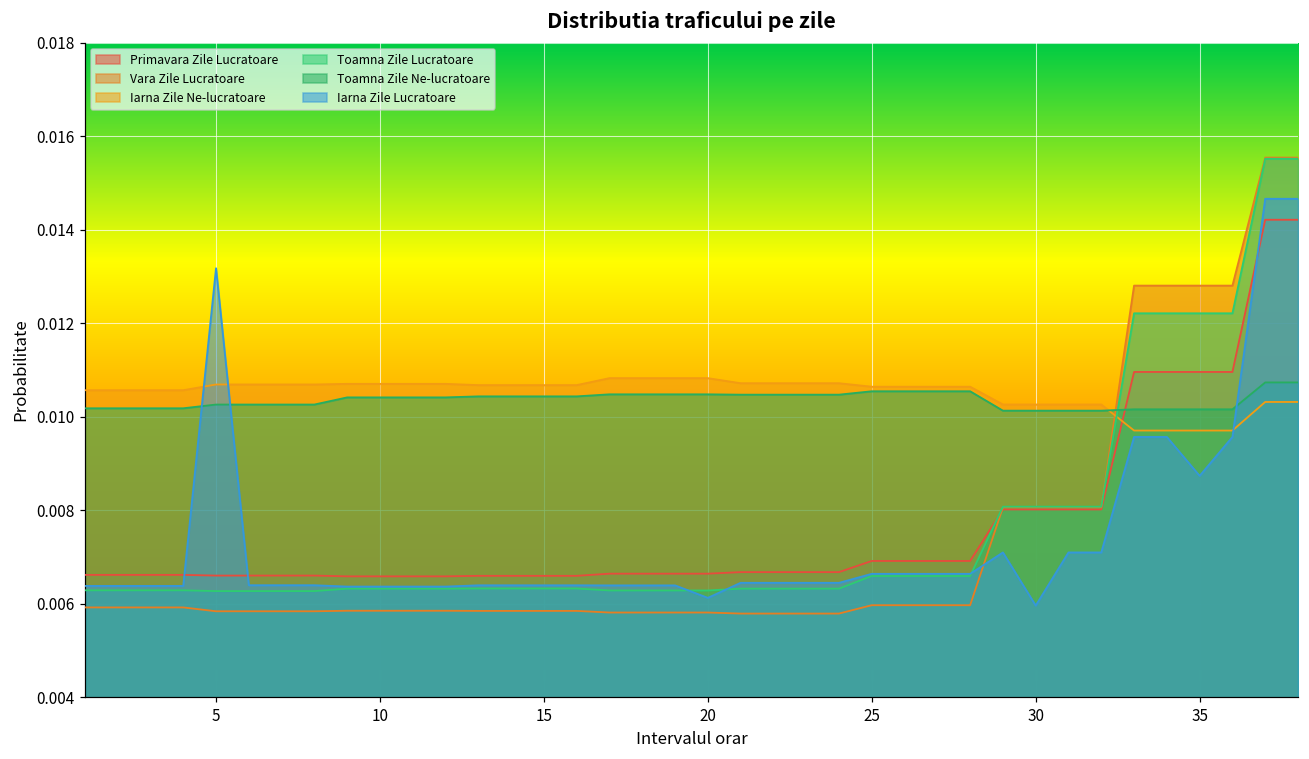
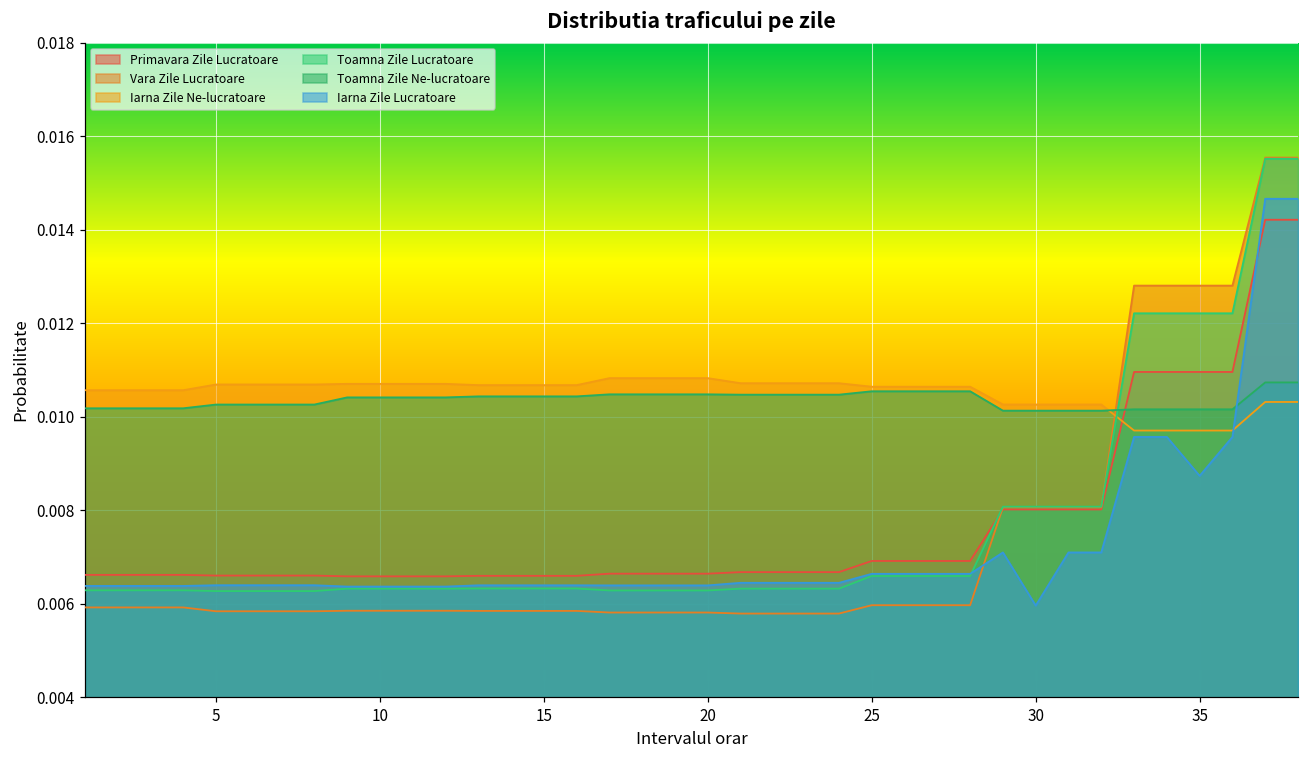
  {
    "Iarna Zile Lucratoare": {
-     "5": 0.0132,
+     "5": 0.0064,
      "15": 0.0064,
-     "20": 0.0061,
+     "20": 0.0064,
      "30": 0.0060,
      "35": 0.0087
    }
  }
